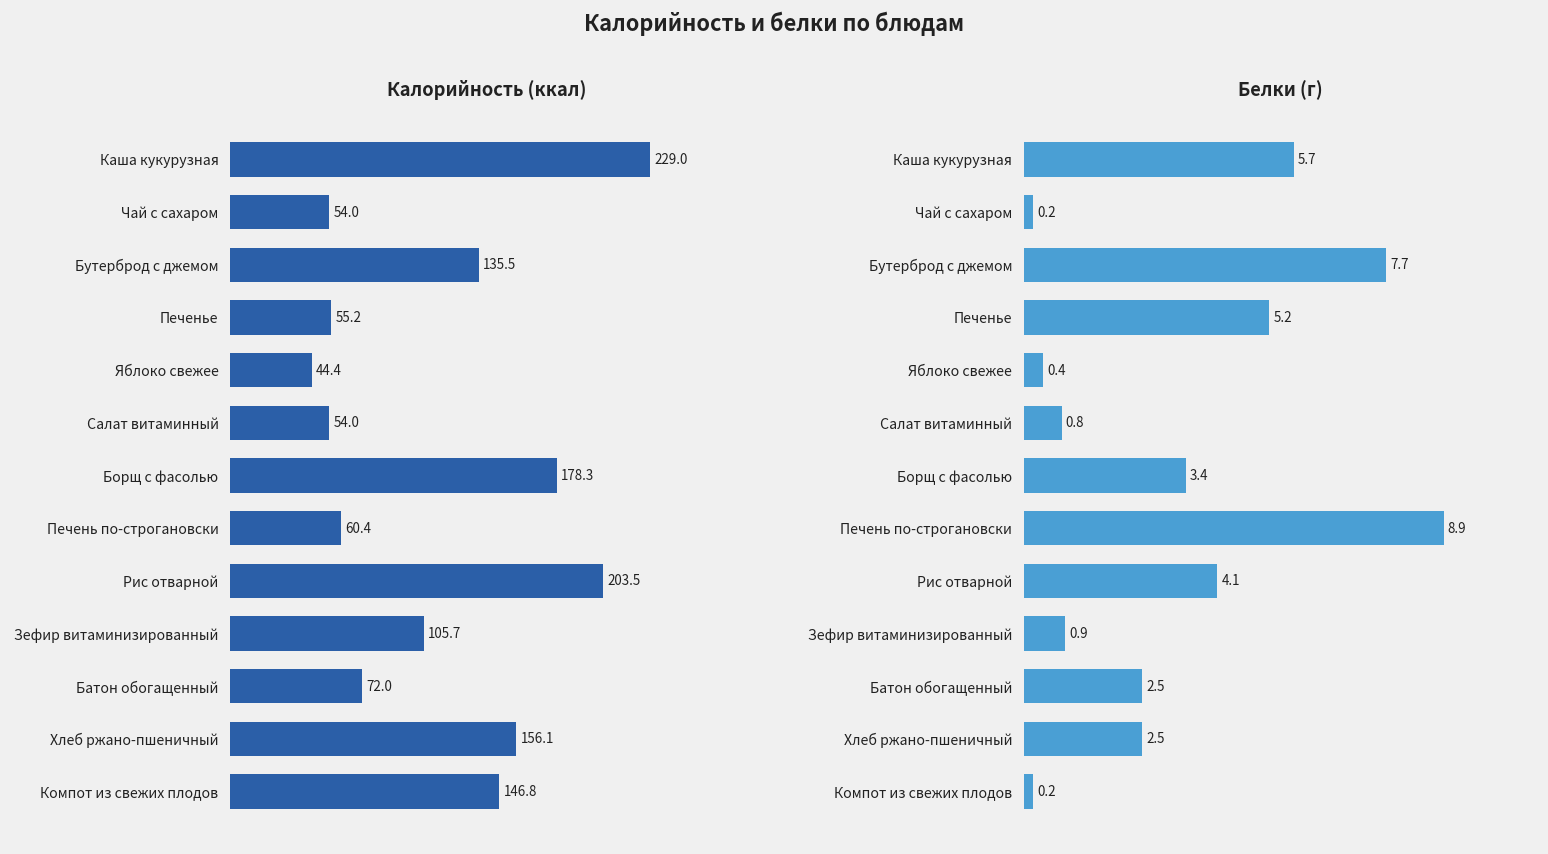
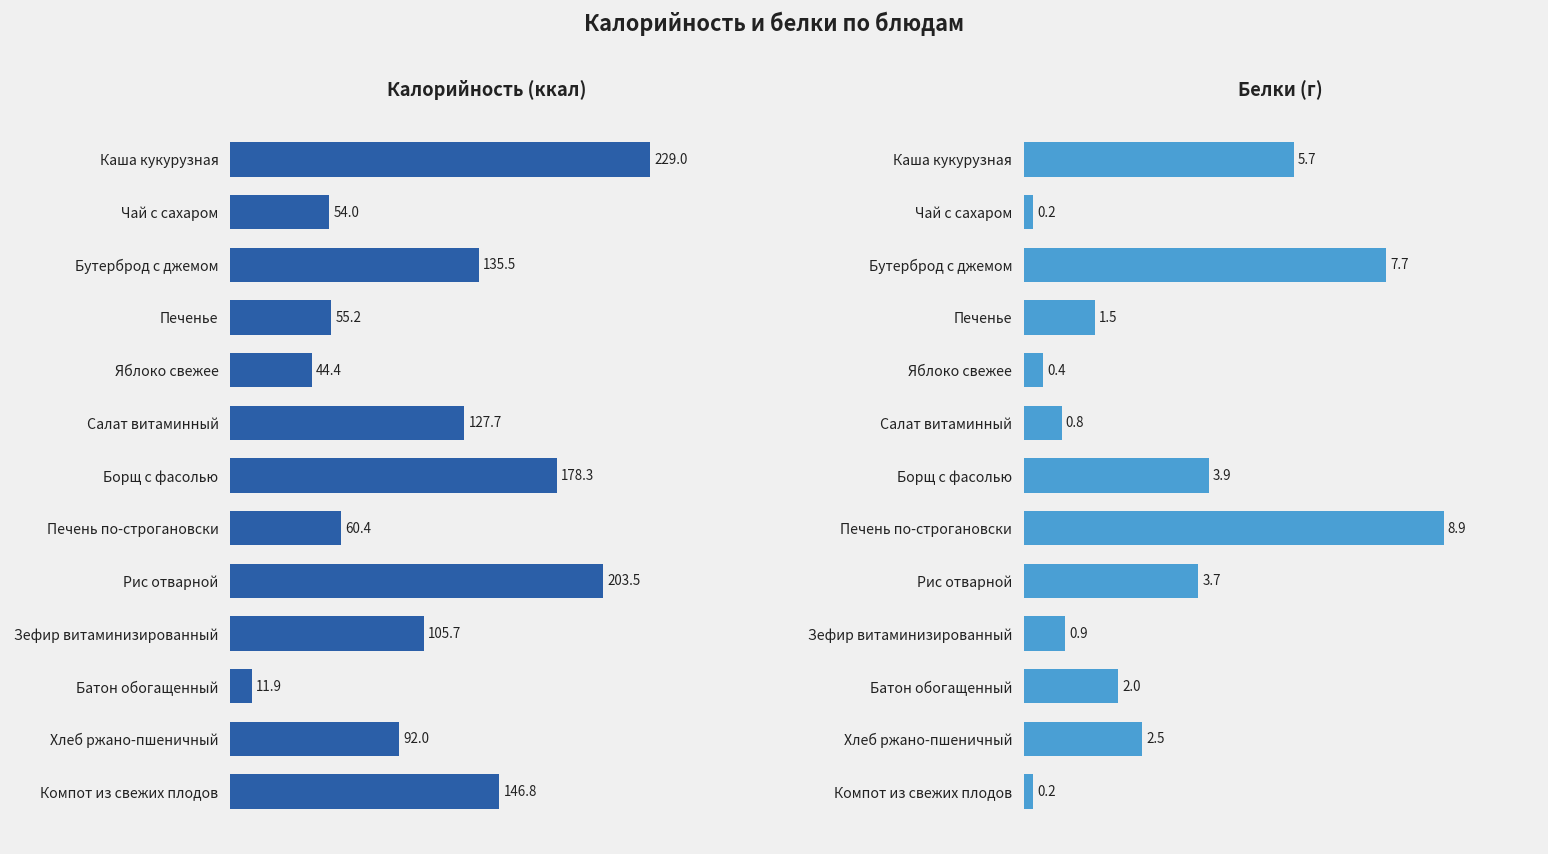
  {
    "Калорийность (ккал)": {
      "Каша кукурузная": 229.0,
      "Чай с сахаром": 54.0,
      "Бутерброд с джемом": 135.5,
      "Печенье": 55.2,
      "Яблоко свежее": 44.4,
-     "Салат витаминный": 54.0,
+     "Салат витаминный": 127.7,
      "Борщ с фасолью": 178.3,
      "Печень по-строгановски": 60.4,
      "Рис отварной": 203.5,
      "Зефир витаминизированный": 105.7,
-     "Батон обогащенный": 72.0,
-     "Хлеб ржано-пшеничный": 156.1,
+     "Батон обогащенный": 11.9,
+     "Хлеб ржано-пшеничный": 92.0,
      "Компот из свежих плодов": 146.8
    },
    "Белки (г)": {
      "Каша кукурузная": 5.7,
      "Чай с сахаром": 0.2,
      "Бутерброд с джемом": 7.7,
-     "Печенье": 5.2,
+     "Печенье": 1.5,
      "Яблоко свежее": 0.4,
      "Салат витаминный": 0.8,
-     "Борщ с фасолью": 3.4,
+     "Борщ с фасолью": 3.9,
      "Печень по-строгановски": 8.9,
-     "Рис отварной": 4.1,
+     "Рис отварной": 3.7,
      "Зефир витаминизированный": 0.9,
-     "Батон обогащенный": 2.5,
+     "Батон обогащенный": 2.0,
      "Хлеб ржано-пшеничный": 2.5,
      "Компот из свежих плодов": 0.2
    }
  }
